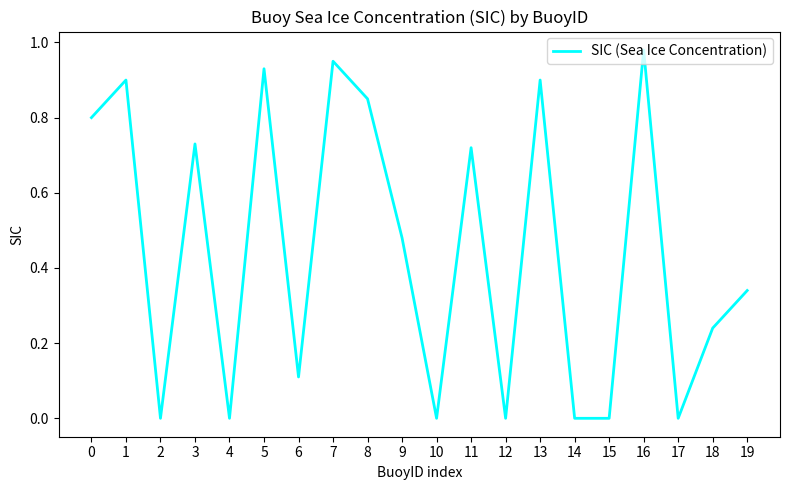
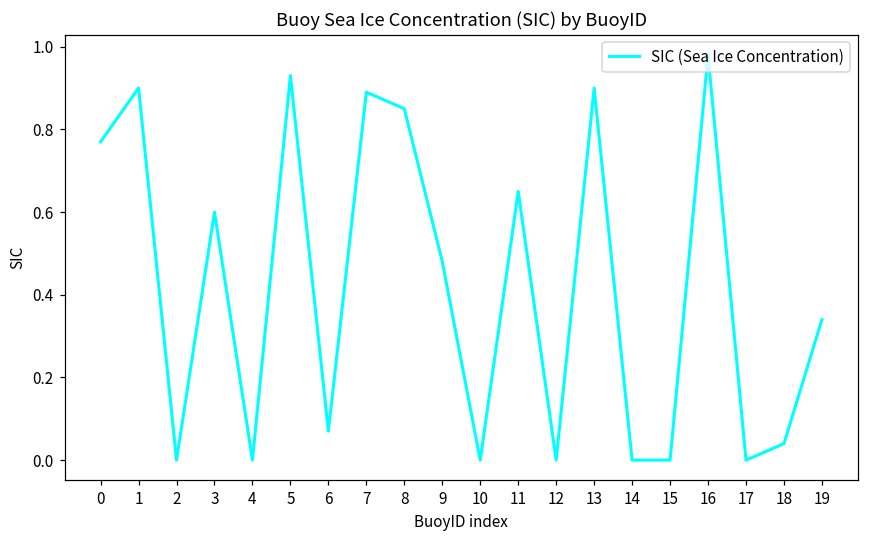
  {
-   "0": 0.80,
+   "0": 0.77,
    "1": 0.90,
    "2": 0.00,
-   "3": 0.73,
+   "3": 0.60,
    "4": 0.00,
    "5": 0.93,
-   "6": 0.11,
-   "7": 0.95,
+   "6": 0.07,
+   "7": 0.89,
    "8": 0.85,
    "9": 0.48,
    "10": 0.00,
-   "11": 0.72,
+   "11": 0.65,
    "12": 0.00,
    "13": 0.90,
    "14": 0.00,
    "15": 0.00,
    "17": 0.00,
-   "18": 0.24,
+   "18": 0.04,
    "19": 0.34
  }
